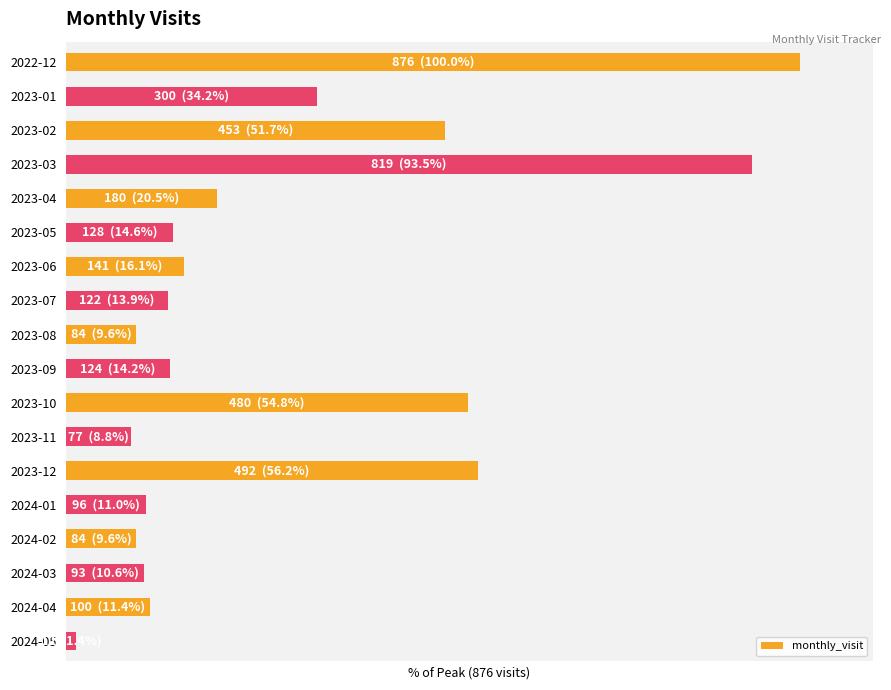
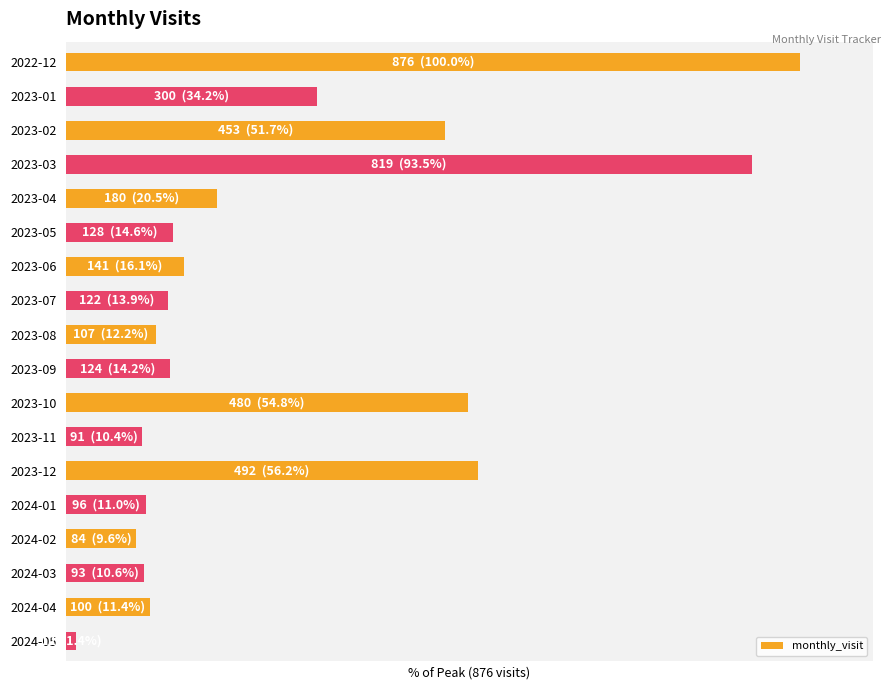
  {
    "2022-12": "(100.0%)",
    "2023-01": "(34.2%)",
    "2023-02": "(51.7%)",
    "2023-03": "(93.5%)",
    "2023-04": "(20.5%)",
    "2023-05": "(14.6%)",
    "2023-06": "(16.1%)",
    "2023-07": "(13.9%)",
-   "2023-08": "84 (9.6%)",
+   "2023-08": "107 (12.2%)",
    "2023-09": "(14.2%)",
    "2023-10": "(54.8%)",
-   "2023-11": "77 (8.8%)",
+   "2023-11": "91 (10.4%)",
    "2023-12": "(56.2%)",
    "2024-01": "(11.0%)",
    "2024-02": "(9.6%)",
    "2024-03": "(10.6%)",
    "2024-04": "(11.4%)"
  }
